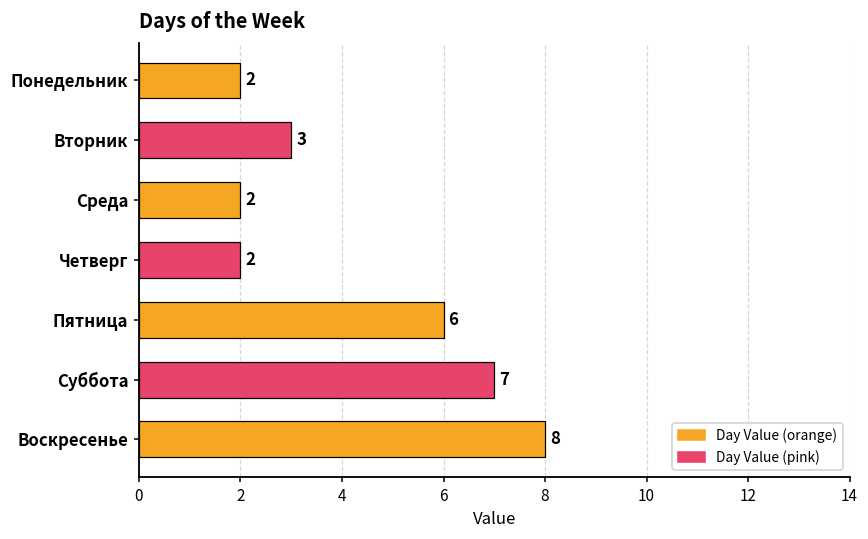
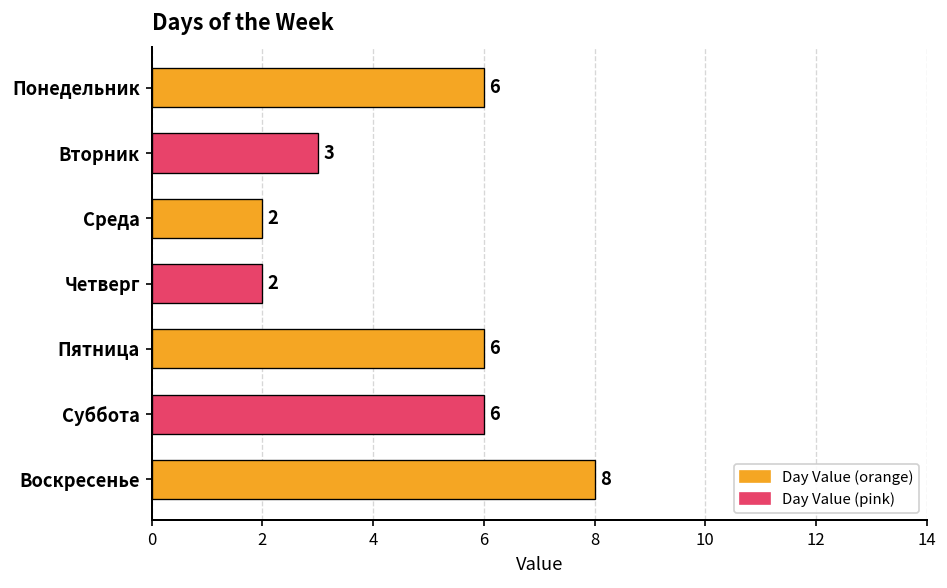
  {
-   "Понедельник": 2,
+   "Понедельник": 6,
    "Вторник": 3,
    "Среда": 2,
    "Четверг": 2,
    "Пятница": 6,
-   "Суббота": 7,
+   "Суббота": 6,
    "Воскресенье": 8
  }
